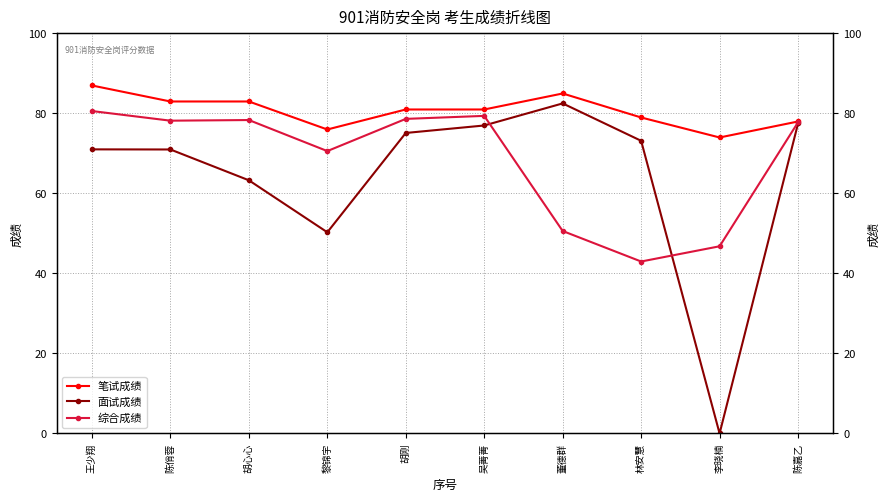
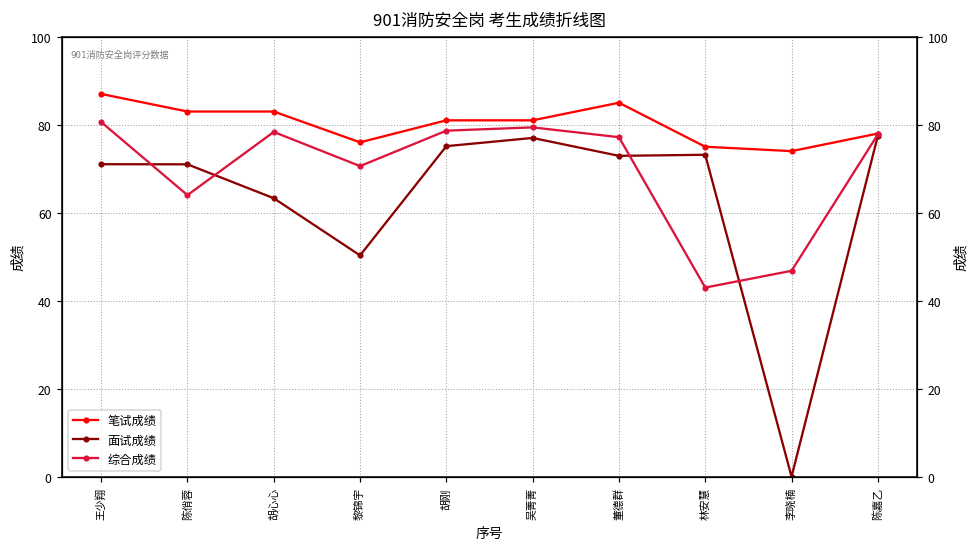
  {
    "笔试成绩": {
      "王少翔": 87,
      "陈俏蓉": 83,
      "胡心心": 83,
      "黎锦宇": 76,
      "胡刚": 81,
      "吴菁菁": 81,
      "董德群": 85,
-     "林安慧": 79,
+     "林安慧": 75,
      "李晓楠": 74
    },
    "面试成绩": {
      "王少翔": 71,
      "陈俏蓉": 71,
      "胡心心": 63,
      "黎锦宇": 50,
      "胡刚": 75,
      "吴菁菁": 77,
-     "董德群": 83,
+     "董德群": 73,
      "林安慧": 73,
      "李晓楠": 0
    },
    "综合成绩": {
      "王少翔": 81,
-     "陈俏蓉": 78,
+     "陈俏蓉": 64,
      "胡心心": 78,
      "黎锦宇": 71,
      "胡刚": 79,
      "吴菁菁": 79,
-     "董德群": 51,
+     "董德群": 77,
      "林安慧": 43,
      "李晓楠": 47
    }
  }
